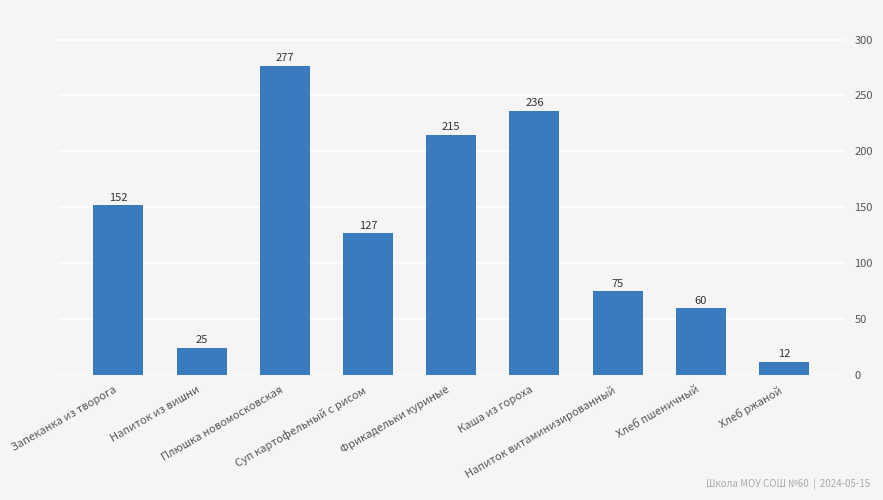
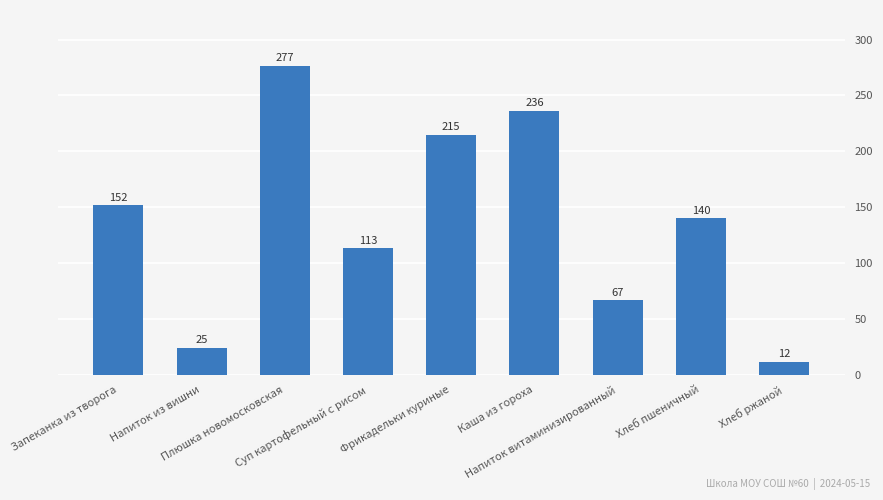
  {
    "Запеканка из творога": 152,
    "Напиток из вишни": 25,
    "Плюшка новомосковская": 277,
-   "Суп картофельный с рисом": 127,
+   "Суп картофельный с рисом": 113,
    "Фрикадельки куриные": 215,
    "Каша из гороха": 236,
-   "Напиток витаминизированный": 75,
-   "Хлеб пшеничный": 60,
+   "Напиток витаминизированный": 67,
+   "Хлеб пшеничный": 140,
    "Хлеб ржаной": 12
  }
